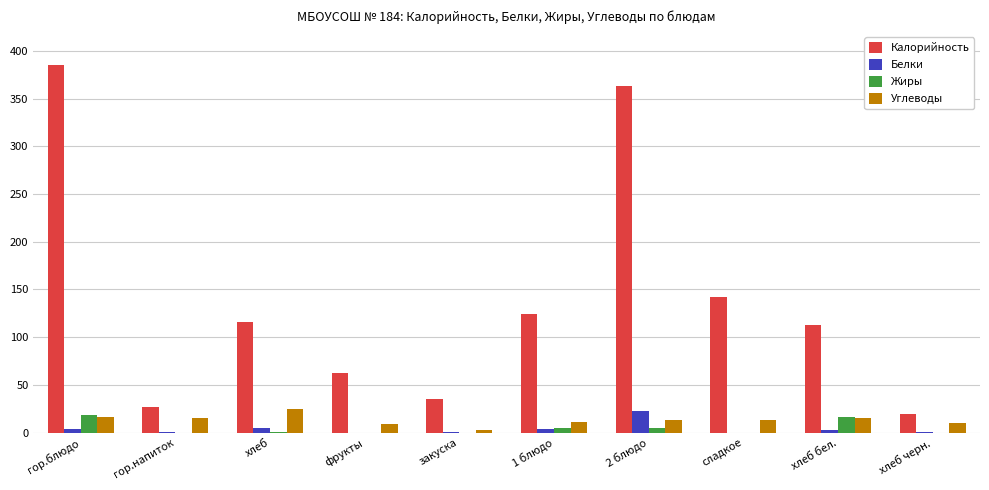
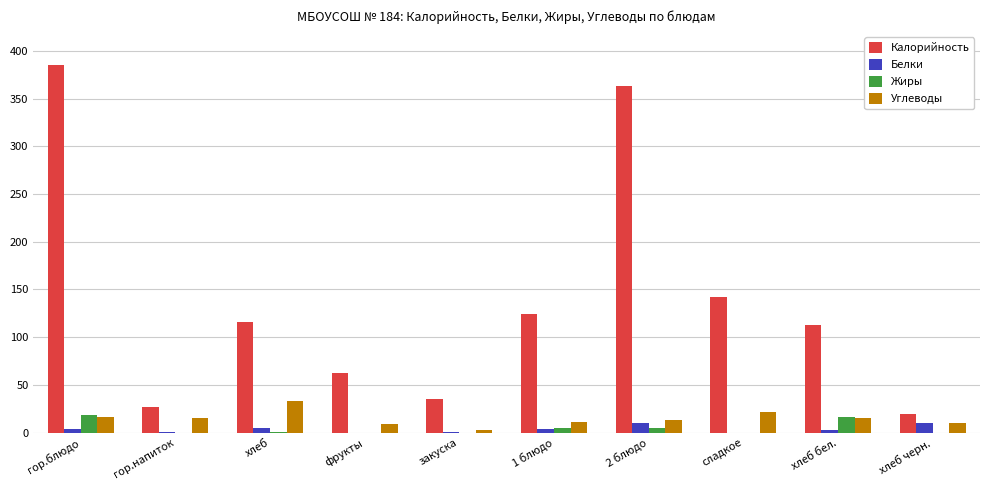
  {
    "Калорийность": {
      "гор.блюдо": 390,
      "гор.напиток": 30,
      "хлеб": 120,
      "фрукты": 60,
      "закуска": 40,
      "1 блюдо": 120,
      "2 блюдо": 360,
      "сладкое": 140,
      "хлеб бел.": 110,
      "хлеб черн.": 20
    },
    "Белки": {
      "гор.блюдо": 0,
      "хлеб": 0,
      "фрукты": 0,
      "1 блюдо": 0,
-     "2 блюдо": 20,
+     "2 блюдо": 10,
      "хлеб бел.": 0,
-     "хлеб черн.": 0
+     "хлеб черн.": 10
    },
    "Жиры": {
      "гор.блюдо": 20,
      "фрукты": 0,
      "закуска": 0,
      "1 блюдо": 0,
      "2 блюдо": 0,
      "хлеб бел.": 20
    },
    "Углеводы": {
      "гор.блюдо": 20,
      "гор.напиток": 20,
-     "хлеб": 20,
+     "хлеб": 30,
      "фрукты": 10,
      "закуска": 0,
      "1 блюдо": 10,
      "2 блюдо": 10,
-     "сладкое": 10,
+     "сладкое": 20,
      "хлеб бел.": 10,
      "хлеб черн.": 10
    }
  }
